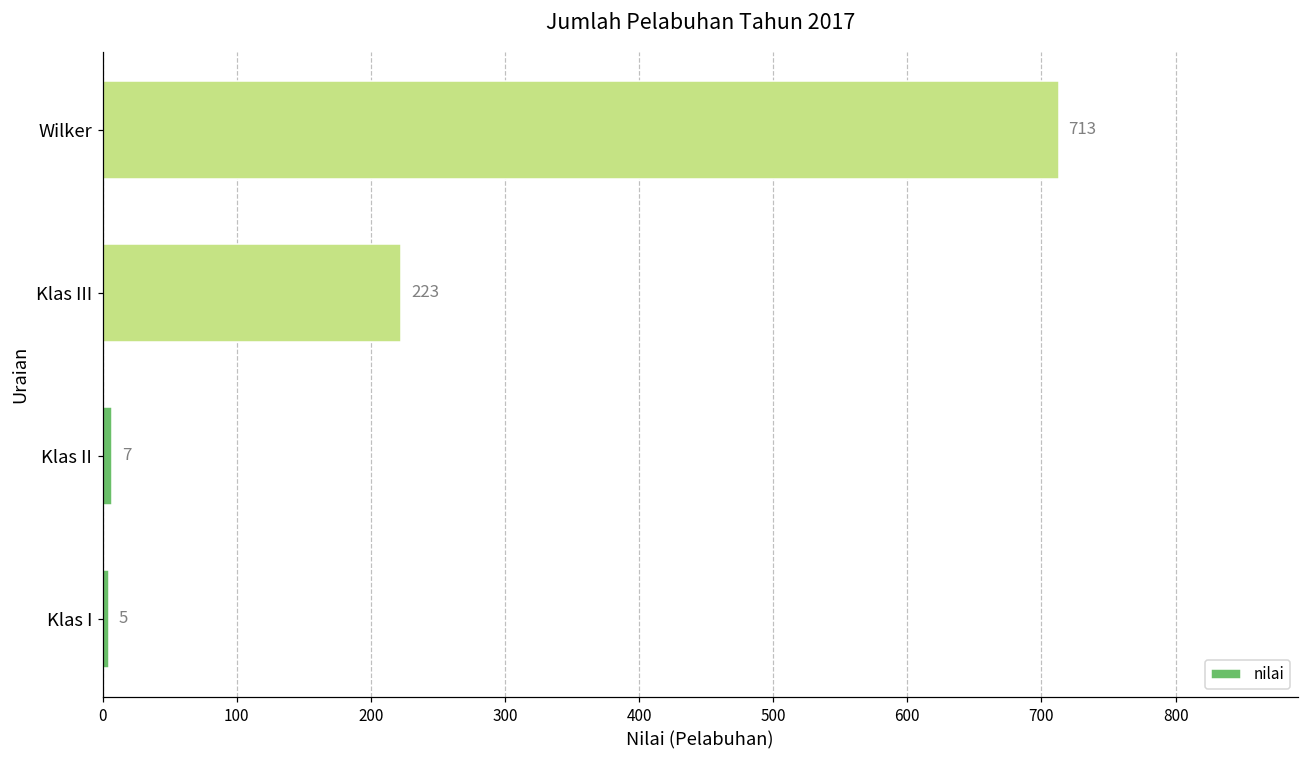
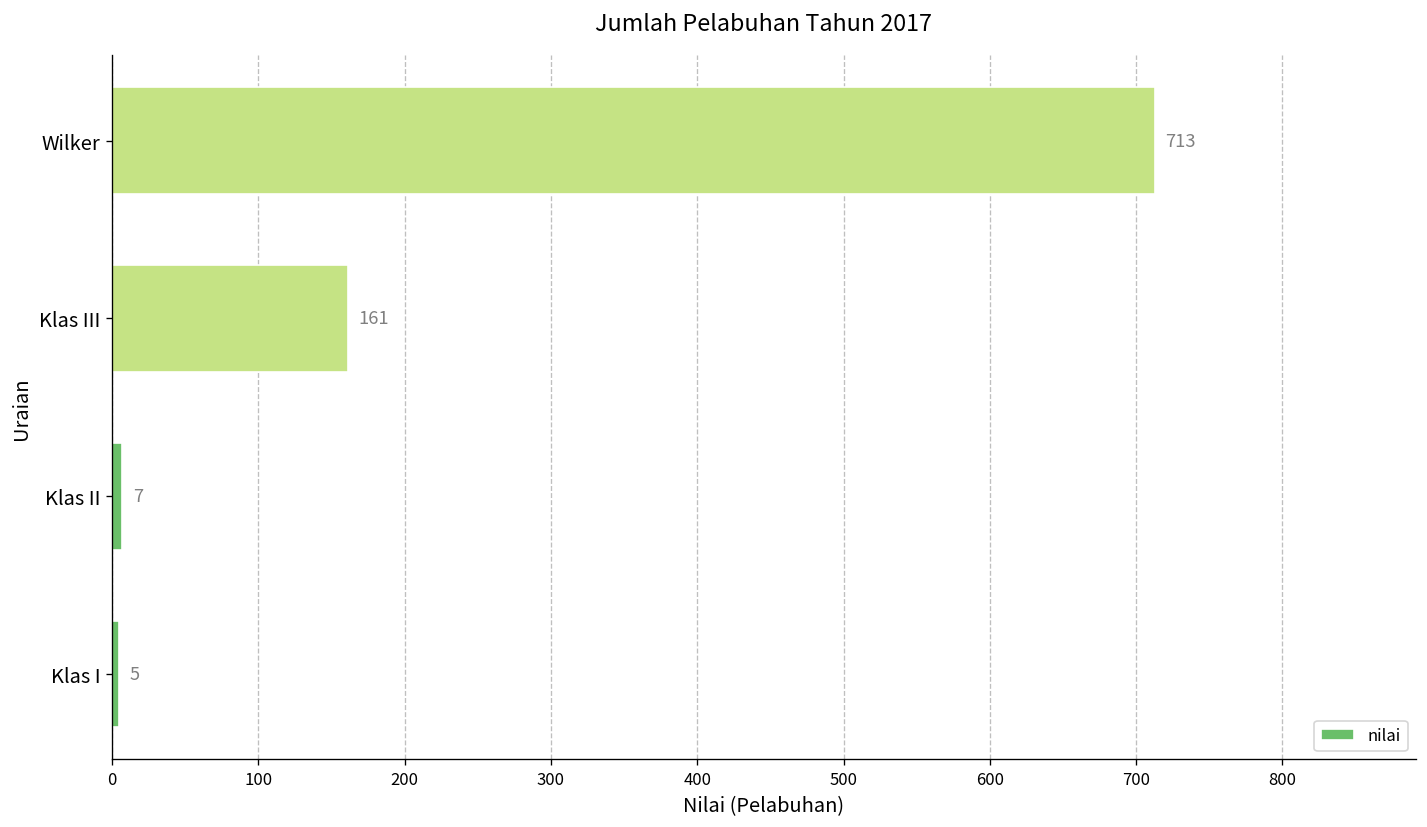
  {
    "Wilker": 713,
-   "Klas III": 223,
+   "Klas III": 161,
    "Klas II": 7,
    "Klas I": 5
  }
